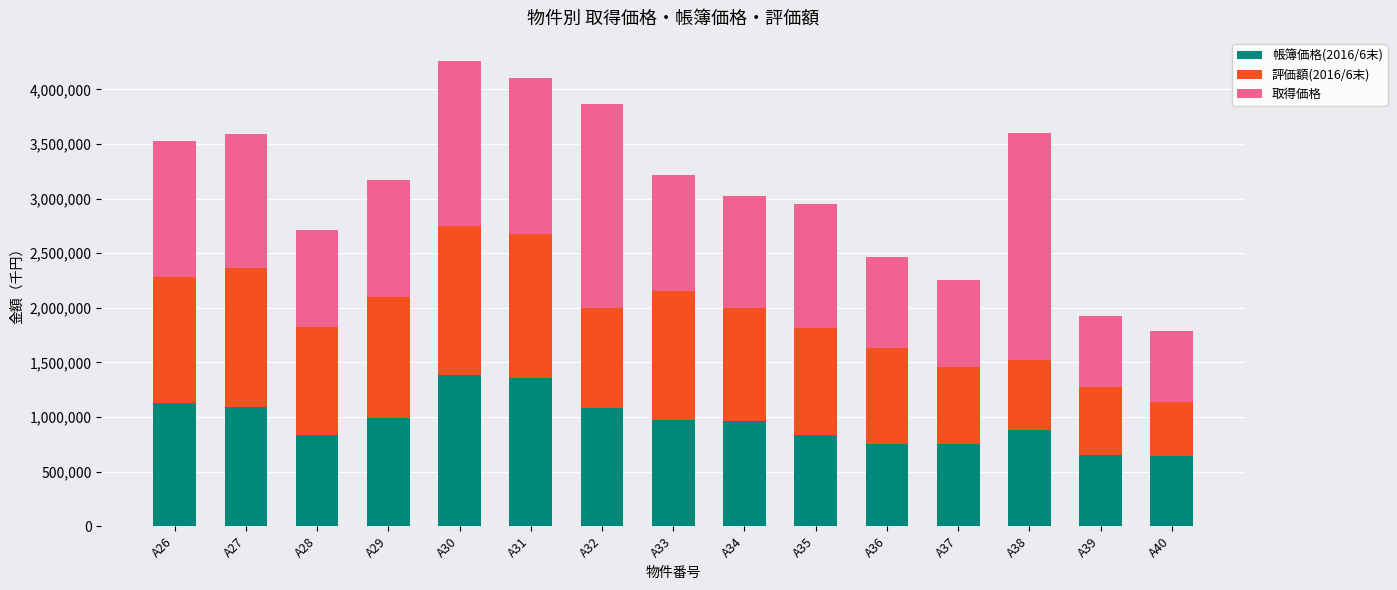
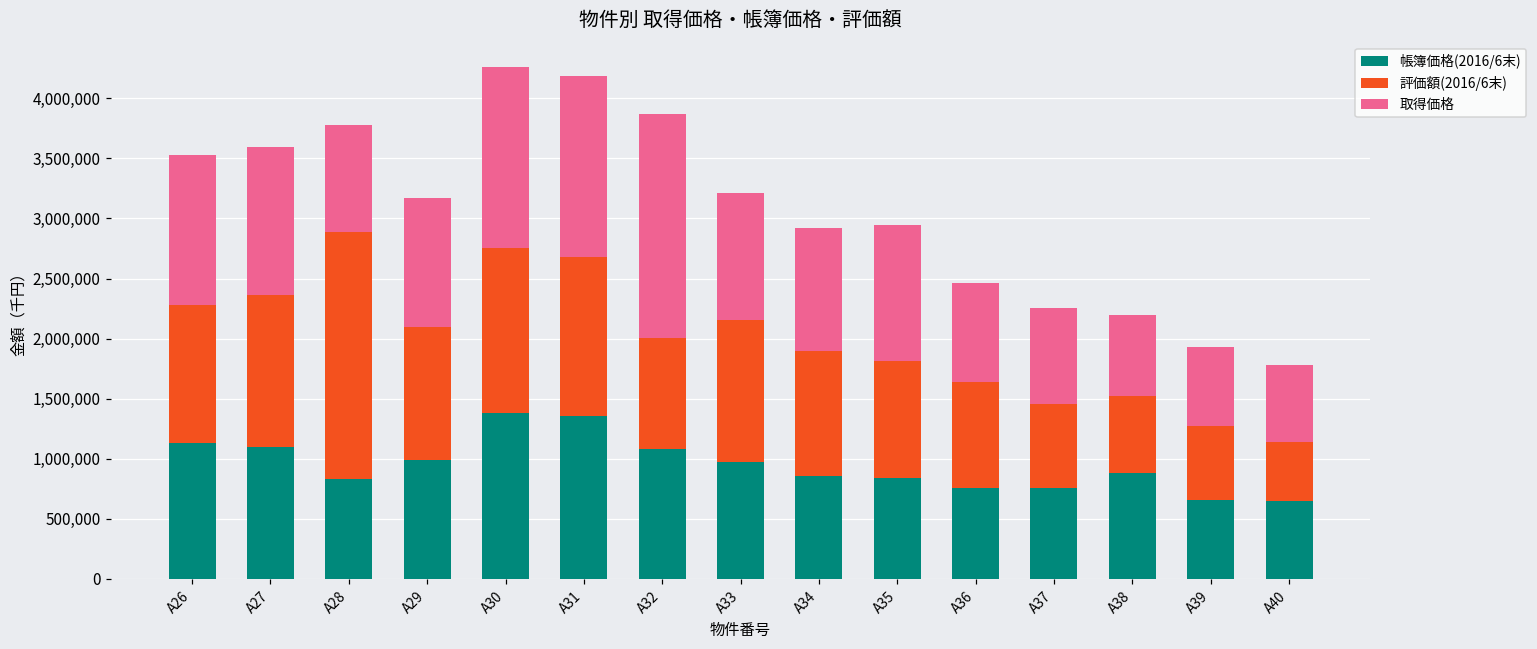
  {
    "帳簿価格(2016/6末)": {
      "A26": "1,130,000",
      "A27": "1,100,000",
      "A28": "830,000",
      "A29": "990,000",
      "A30": "1,380,000",
      "A31": "1,360,000",
      "A32": "1,080,000",
      "A33": "970,000",
-     "A34": "960,000",
+     "A34": "850,000",
      "A35": "840,000",
      "A36": "760,000",
      "A37": "750,000",
      "A38": "880,000",
      "A39": "650,000",
      "A40": "650,000"
    },
    "評価額(2016/6末)": {
      "A26": "1,150,000",
      "A27": "1,270,000",
-     "A28": "990,000",
+     "A28": "2,060,000",
      "A29": "1,110,000",
      "A30": "1,370,000",
      "A31": "1,320,000",
      "A32": "920,000",
      "A33": "1,180,000",
      "A34": "1,040,000",
      "A35": "980,000",
      "A36": "880,000",
      "A37": "700,000",
      "A38": "640,000",
      "A39": "620,000",
      "A40": "490,000"
    },
    "取得価格": {
      "A26": "1,250,000",
      "A27": "1,230,000",
      "A28": "890,000",
      "A29": "1,070,000",
      "A30": "1,510,000",
-     "A31": "1,430,000",
+     "A31": "1,510,000",
      "A32": "1,870,000",
      "A33": "1,060,000",
      "A34": "1,020,000",
      "A35": "1,130,000",
      "A36": "830,000",
      "A37": "800,000",
-     "A38": "2,080,000",
+     "A38": "680,000",
      "A39": "650,000",
      "A40": "650,000"
    }
  }
